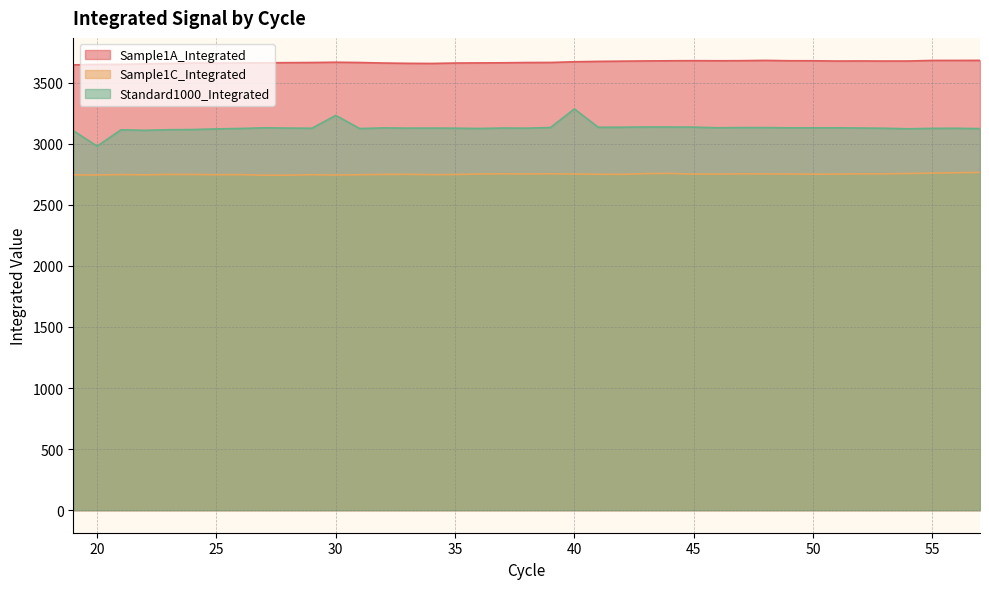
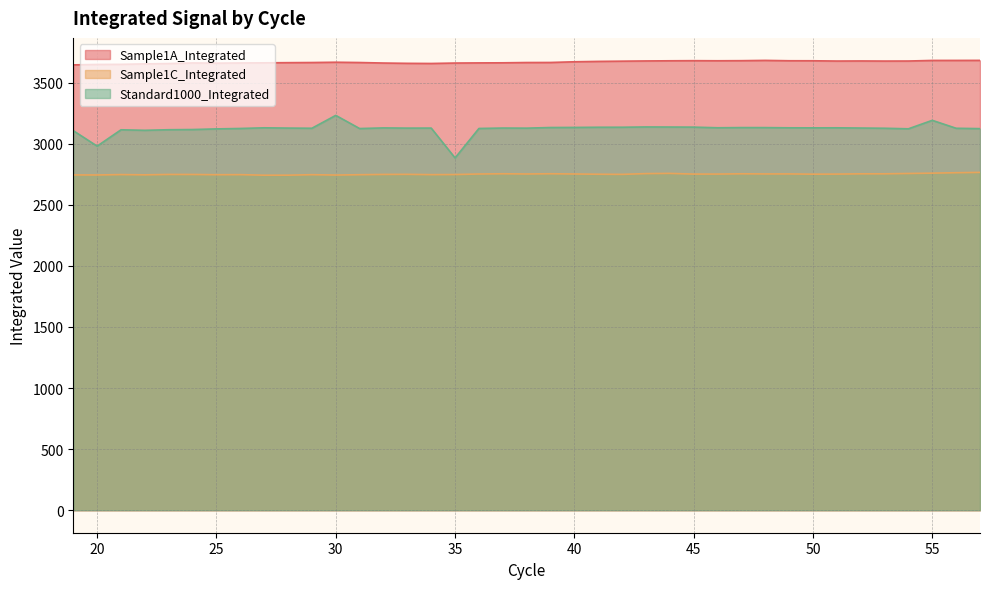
  {
    "Standard1000_Integrated": {
      "20": 2980,
      "25": 3120,
      "30": 3230,
-     "35": 3130,
-     "40": 3280,
+     "35": 2880,
+     "40": 3130,
      "45": 3140,
      "50": 3130,
-     "55": 3130
+     "55": 3190
    }
  }
